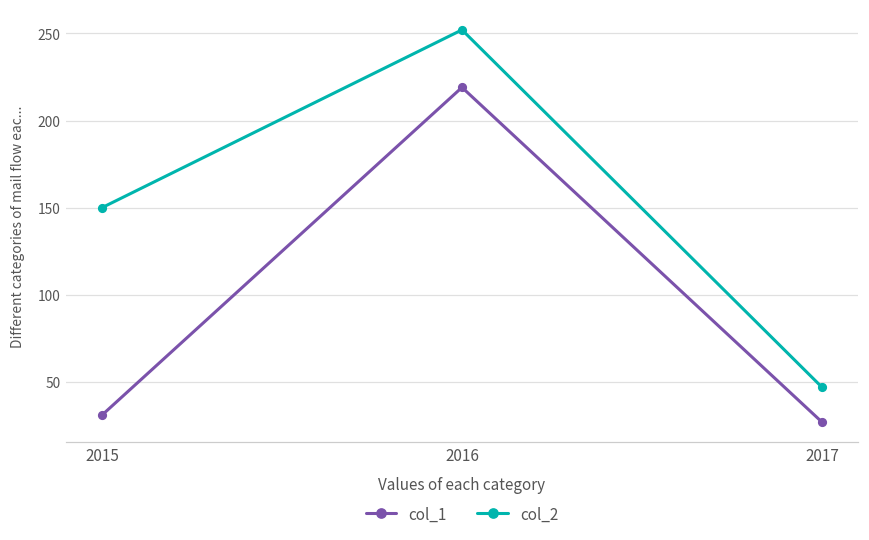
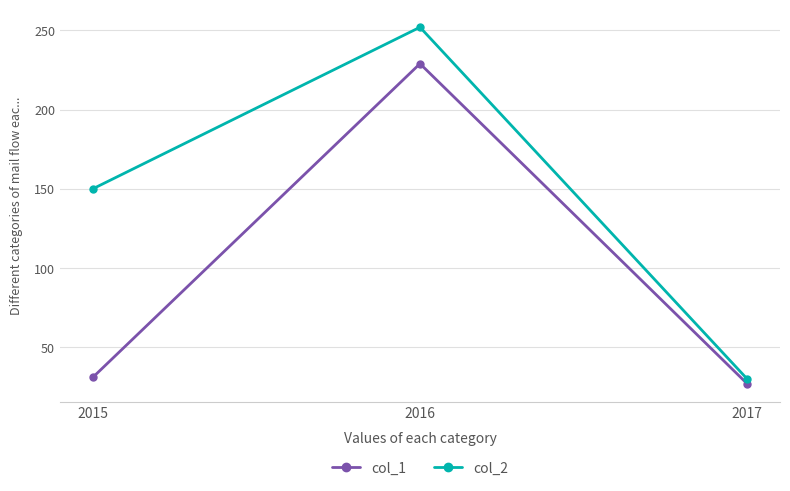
  {
    "col_1": {
      "2015": 31,
-     "2016": 219,
+     "2016": 229,
      "2017": 27
    },
    "col_2": {
      "2015": 150,
      "2016": 252,
-     "2017": 47
+     "2017": 30
    }
  }
